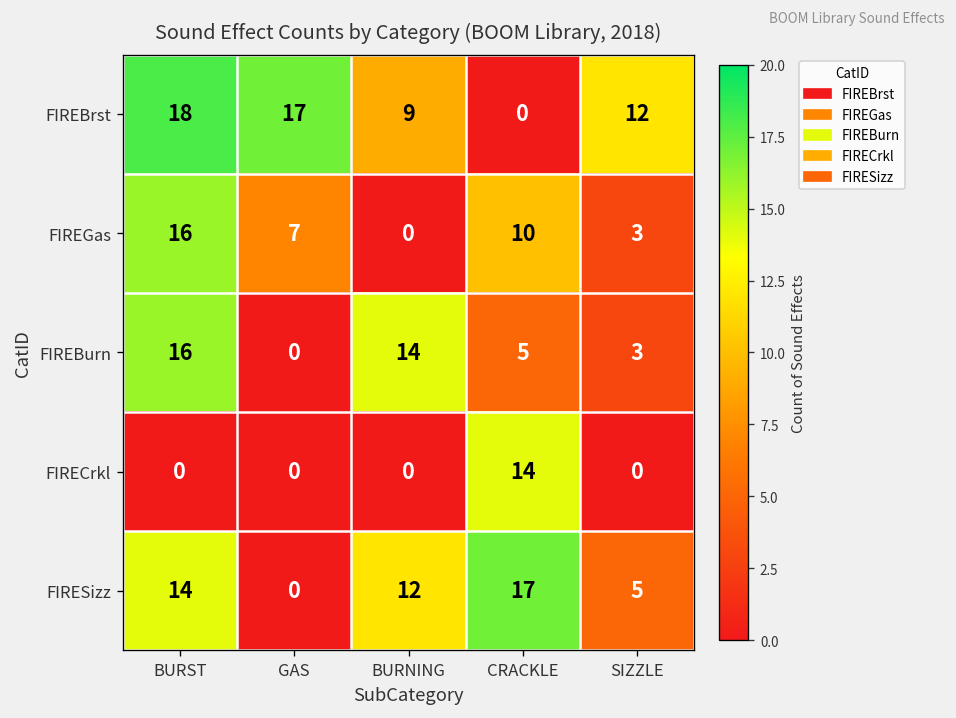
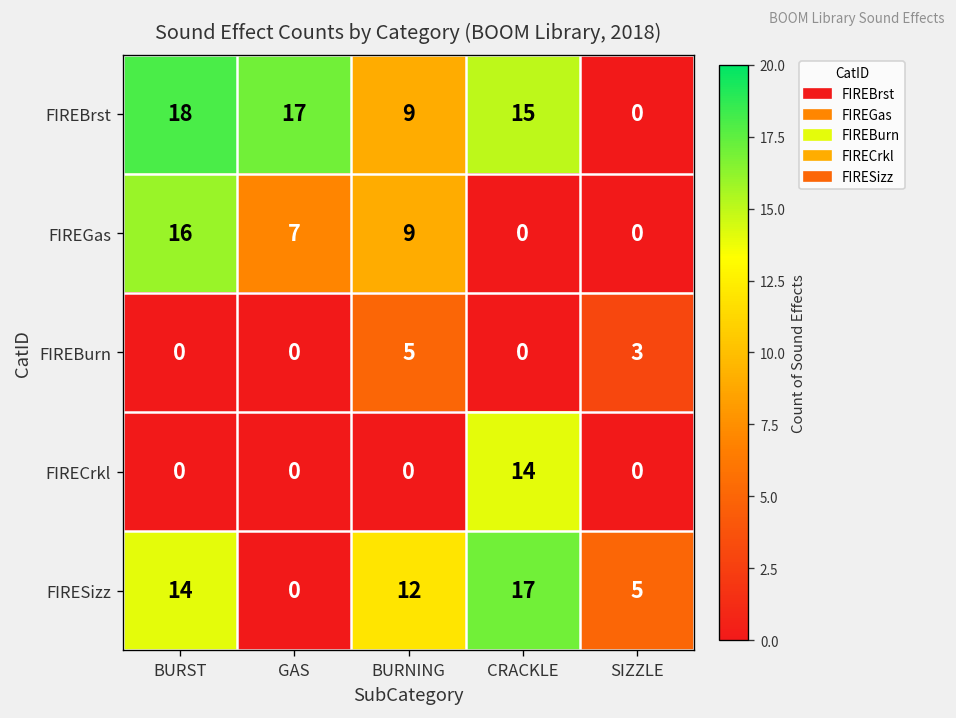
  {
    "FIREBrst": {
      "BURST": 18,
      "GAS": 17,
      "BURNING": 9,
-     "CRACKLE": 0,
-     "SIZZLE": 12
+     "CRACKLE": 15,
+     "SIZZLE": 0
    },
    "FIREGas": {
      "BURST": 16,
      "GAS": 7,
-     "BURNING": 0,
-     "CRACKLE": 10,
-     "SIZZLE": 3
+     "BURNING": 9,
+     "CRACKLE": 0,
+     "SIZZLE": 0
    },
    "FIREBurn": {
-     "BURST": 16,
+     "BURST": 0,
      "GAS": 0,
-     "BURNING": 14,
-     "CRACKLE": 5,
+     "BURNING": 5,
+     "CRACKLE": 0,
      "SIZZLE": 3
    },
    "FIRECrkl": {
      "BURST": 0,
      "GAS": 0,
      "BURNING": 0,
      "CRACKLE": 14,
      "SIZZLE": 0
    },
    "FIRESizz": {
      "BURST": 14,
      "GAS": 0,
      "BURNING": 12,
      "CRACKLE": 17,
      "SIZZLE": 5
    }
  }
